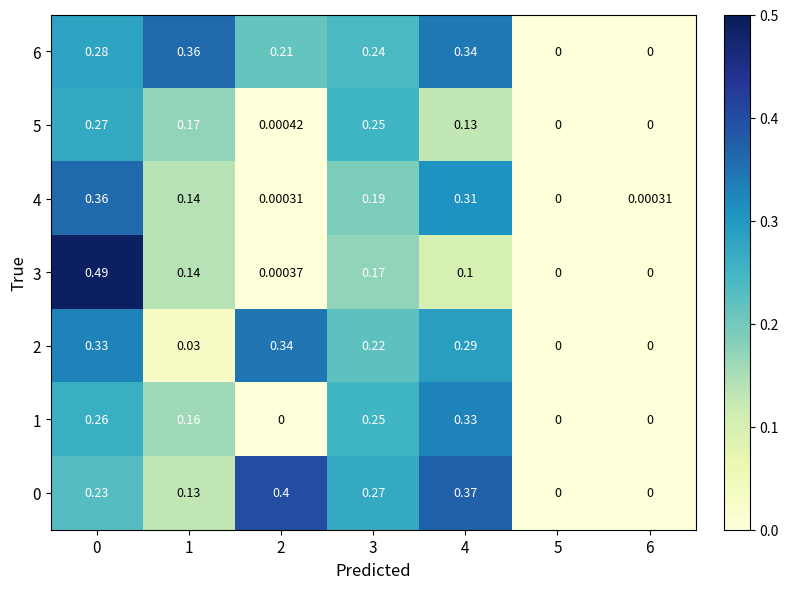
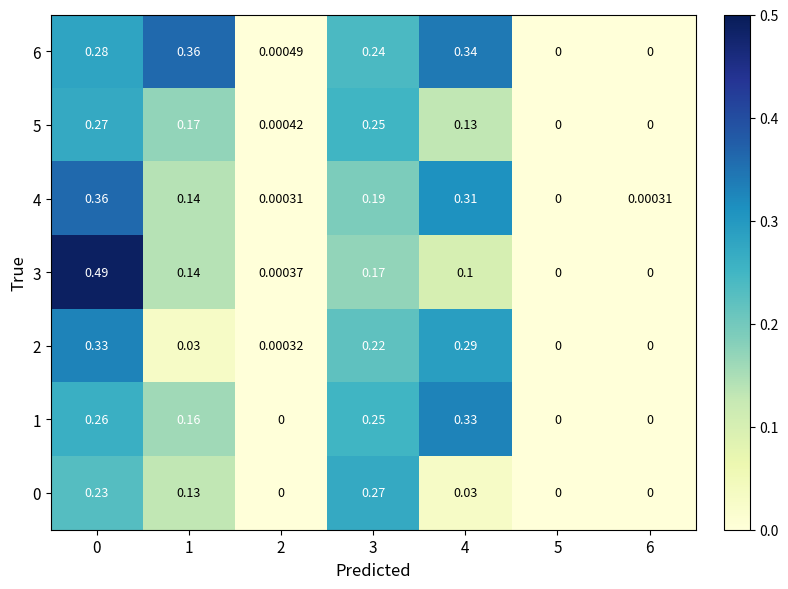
  {
    "6": {
      "0": 0.28,
      "1": 0.36,
-     "2": 0.21,
+     "2": 0.00049,
      "3": 0.24,
      "4": 0.34,
      "5": 0,
      "6": 0
    },
    "5": {
      "0": 0.27,
      "1": 0.17,
      "2": 0.00042,
      "3": 0.25,
      "4": 0.13,
      "5": 0,
      "6": 0
    },
    "4": {
      "0": 0.36,
      "1": 0.14,
      "2": 0.00031,
      "3": 0.19,
      "4": 0.31,
      "5": 0,
      "6": 0.00031
    },
    "3": {
      "0": 0.49,
      "1": 0.14,
      "2": 0.00037,
      "3": 0.17,
      "4": 0.1,
      "5": 0,
      "6": 0
    },
    "2": {
      "0": 0.33,
      "1": 0.03,
-     "2": 0.34,
+     "2": 0.00032,
      "3": 0.22,
      "4": 0.29,
      "5": 0,
      "6": 0
    },
    "1": {
      "0": 0.26,
      "1": 0.16,
      "2": 0,
      "3": 0.25,
      "4": 0.33,
      "5": 0,
      "6": 0
    },
    "0": {
      "0": 0.23,
      "1": 0.13,
-     "2": 0.4,
+     "2": 0,
      "3": 0.27,
-     "4": 0.37,
+     "4": 0.03,
      "5": 0,
      "6": 0
    }
  }
